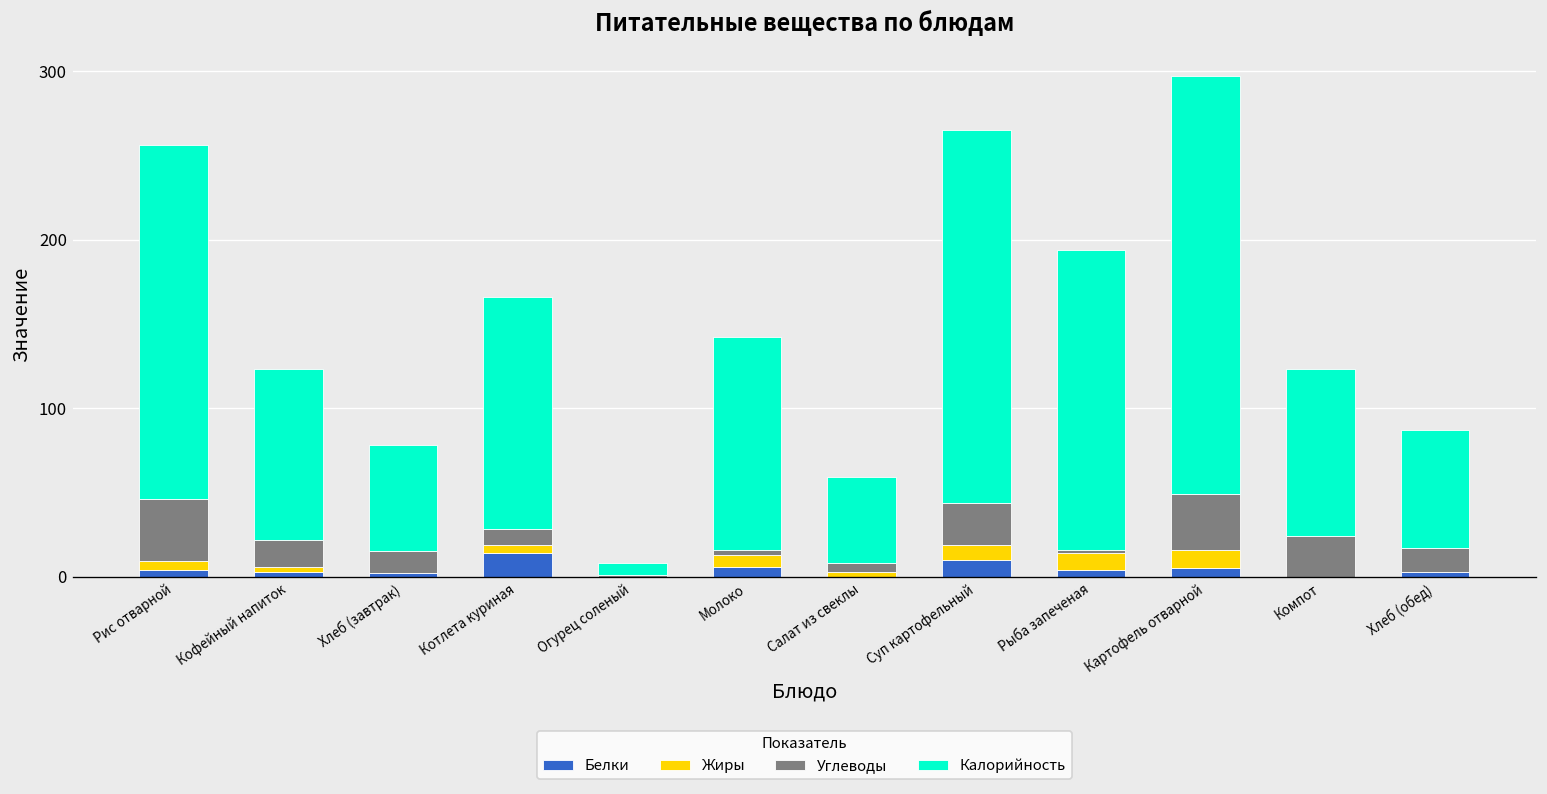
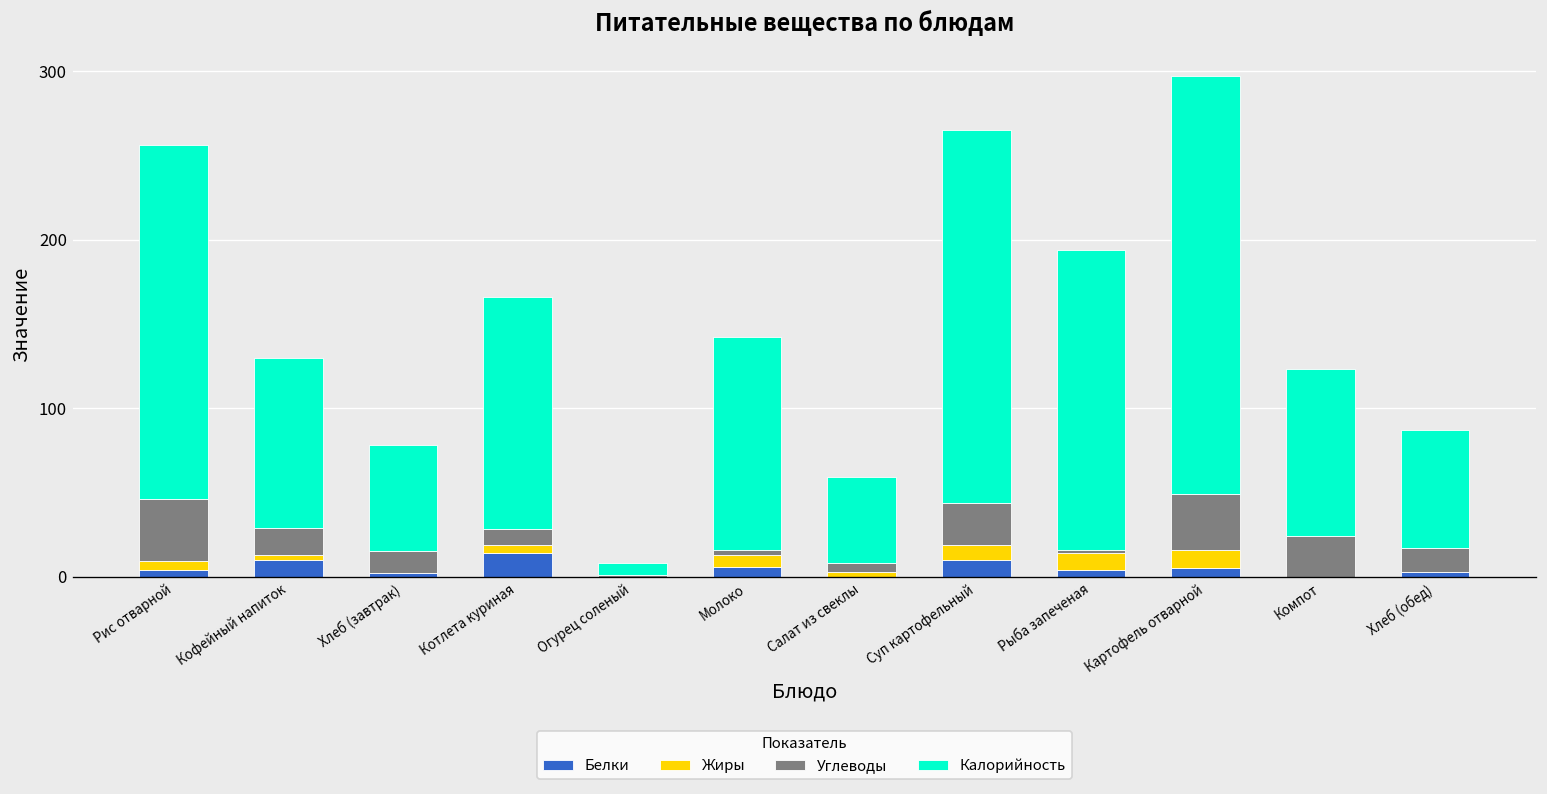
  {
    "Белки": {
      "Рис отварной": 4,
-     "Кофейный напиток": 3,
+     "Кофейный напиток": 10,
      "Хлеб (завтрак)": 2,
      "Котлета куриная": 14,
      "Огурец соленый": 0,
      "Молоко": 6,
      "Салат из свеклы": 0,
      "Суп картофельный": 10,
      "Рыба запеченая": 4,
      "Картофель отварной": 5,
      "Компот": 0,
      "Хлеб (обед)": 3
    },
    "Жиры": {
      "Рис отварной": 5,
      "Кофейный напиток": 3,
      "Хлеб (завтрак)": 0,
      "Котлета куриная": 5,
      "Огурец соленый": 0,
      "Молоко": 7,
      "Салат из свеклы": 3,
      "Суп картофельный": 9,
      "Рыба запеченая": 10,
      "Картофель отварной": 11,
      "Компот": 0,
      "Хлеб (обед)": 0
    },
    "Углеводы": {
      "Рис отварной": 37,
      "Кофейный напиток": 16,
      "Хлеб (завтрак)": 13,
      "Котлета куриная": 9,
      "Молоко": 3,
      "Салат из свеклы": 5,
      "Суп картофельный": 25,
      "Рыба запеченая": 2,
      "Картофель отварной": 33,
      "Компот": 24,
      "Хлеб (обед)": 14
    },
    "Калорийность": {
      "Рис отварной": 210,
      "Кофейный напиток": 101,
      "Хлеб (завтрак)": 63,
      "Котлета куриная": 138,
      "Огурец соленый": 7,
      "Молоко": 126,
      "Салат из свеклы": 51,
      "Суп картофельный": 221,
      "Рыба запеченая": 178,
      "Картофель отварной": 248,
      "Компот": 99,
      "Хлеб (обед)": 70
    }
  }
